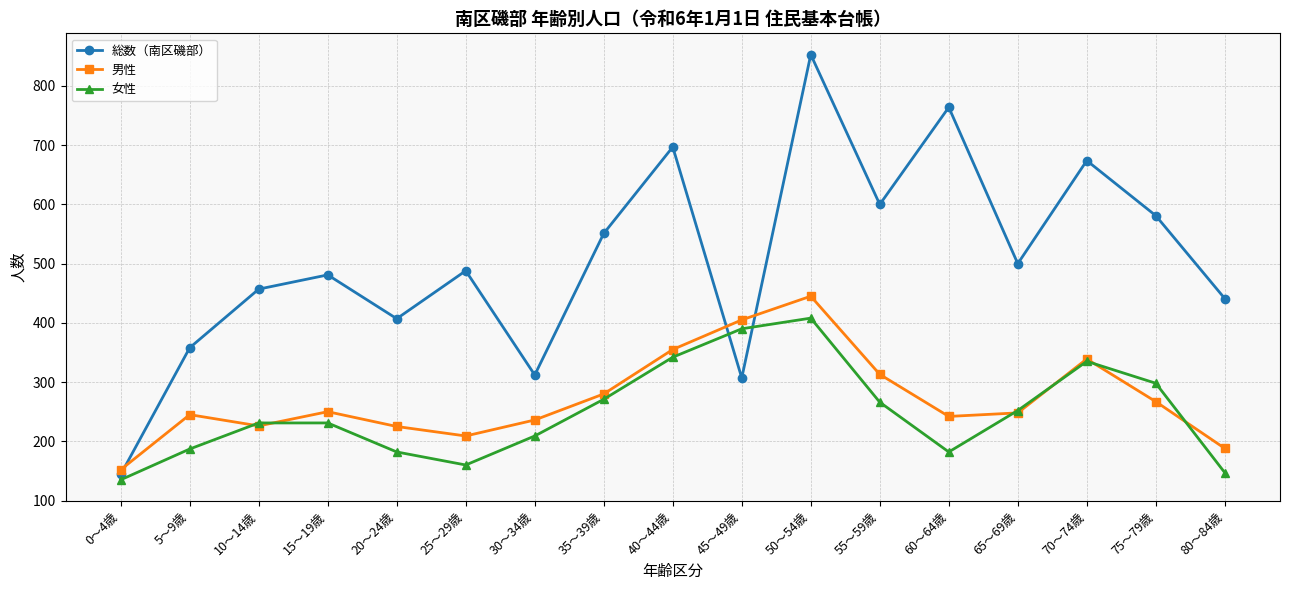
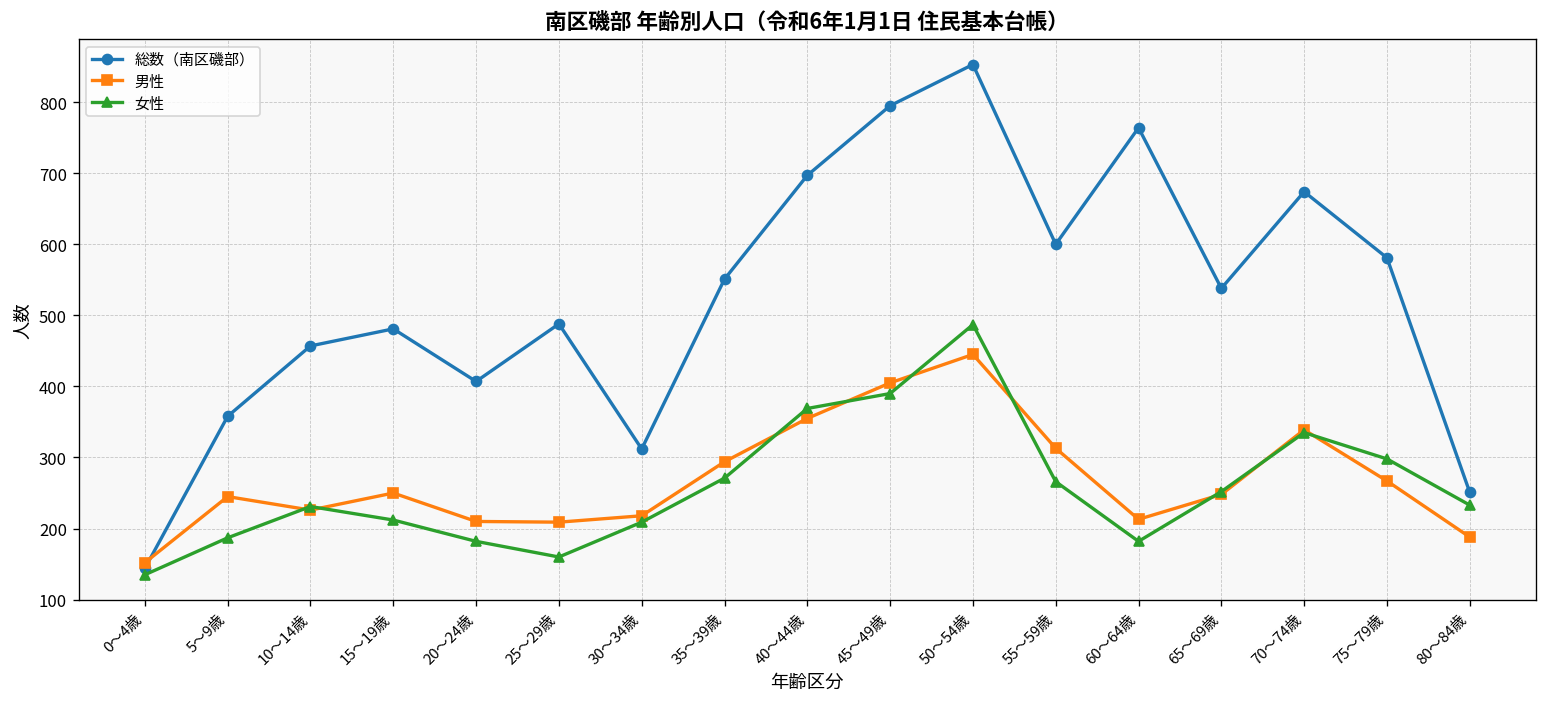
  {
    "総数（南区磯部）": {
      "0～4歳": 140,
      "5～9歳": 360,
      "10～14歳": 460,
      "15～19歳": 480,
      "20～24歳": 410,
      "25～29歳": 490,
      "30～34歳": 310,
      "35～39歳": 550,
      "40～44歳": 700,
-     "45～49歳": 310,
+     "45～49歳": 800,
      "50～54歳": 850,
      "55～59歳": 600,
      "60～64歳": 760,
-     "65～69歳": 500,
+     "65～69歳": 540,
      "70～74歳": 670,
      "75～79歳": 580,
-     "80～84歳": 440
+     "80～84歳": 250
    },
    "男性": {
      "0～4歳": 150,
      "5～9歳": 250,
      "10～14歳": 230,
      "15～19歳": 250,
-     "20～24歳": 230,
+     "20～24歳": 210,
      "25～29歳": 210,
-     "30～34歳": 240,
-     "35～39歳": 280,
+     "30～34歳": 220,
+     "35～39歳": 290,
      "40～44歳": 360,
      "45～49歳": 410,
      "50～54歳": 450,
      "55～59歳": 310,
-     "60～64歳": 240,
+     "60～64歳": 210,
      "75～79歳": 270,
      "80～84歳": 190
    },
    "女性": {
      "0～4歳": 140,
      "5～9歳": 190,
      "10～14歳": 230,
-     "15～19歳": 230,
+     "15～19歳": 210,
      "20～24歳": 180,
      "25～29歳": 160,
      "30～34歳": 210,
      "35～39歳": 270,
-     "40～44歳": 340,
+     "40～44歳": 370,
      "45～49歳": 390,
-     "50～54歳": 410,
+     "50～54歳": 490,
      "55～59歳": 270,
      "60～64歳": 180,
      "75～79歳": 300,
-     "80～84歳": 150
+     "80～84歳": 230
    }
  }
